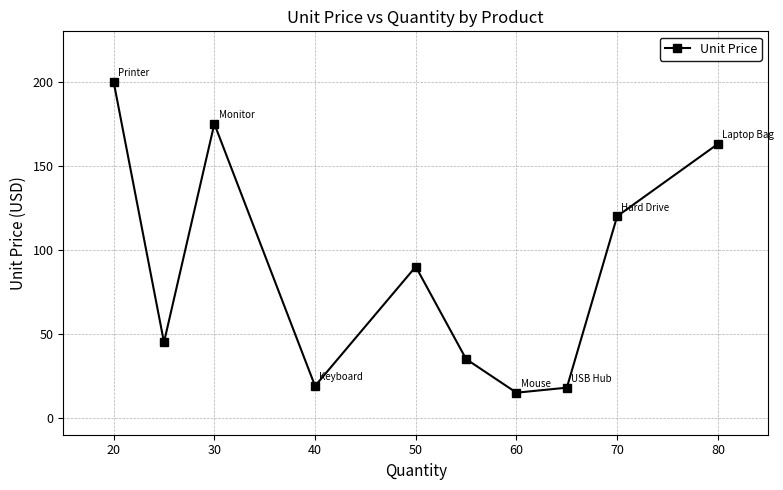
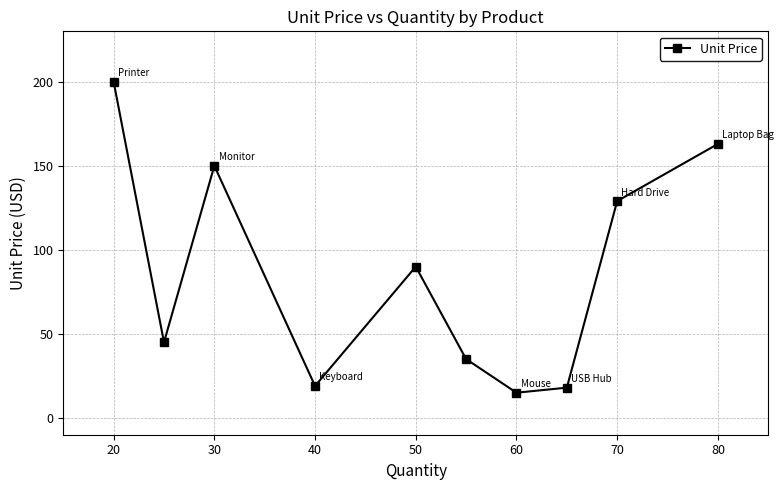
  {
    "20": 200,
-   "30": 175,
+   "30": 150,
    "40": 19,
    "50": 90,
    "60": 15,
-   "70": 120,
+   "70": 129,
    "80": 163
  }
